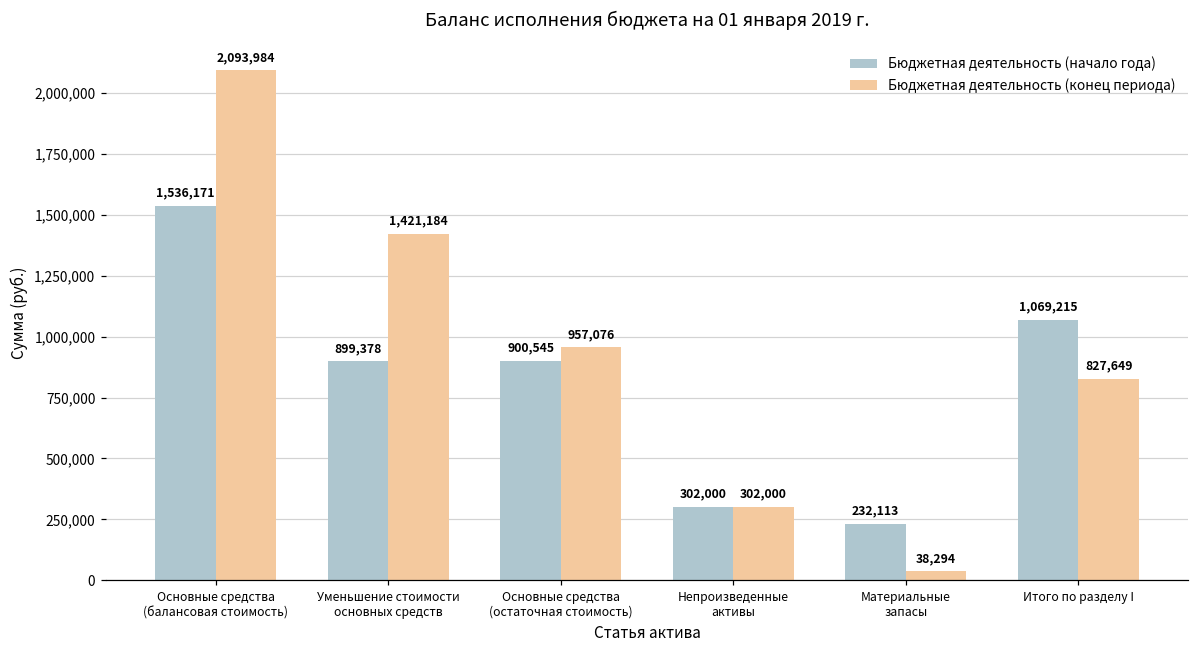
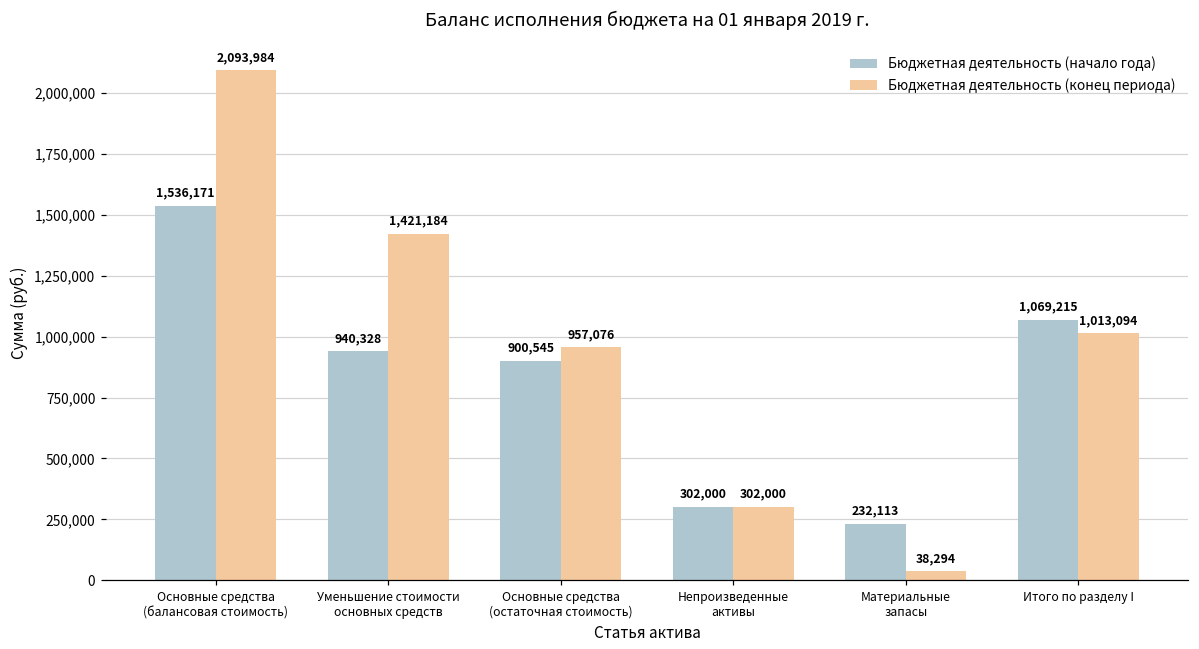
  {
    "Бюджетная деятельность (начало года)": {
      "Основные средства (балансовая стоимость)": "1,536,171",
-     "Уменьшение стоимости основных средств": "899,378",
+     "Уменьшение стоимости основных средств": "940,328",
      "Основные средства (остаточная стоимость)": "900,545",
      "Непроизведенные активы": "302,000",
      "Материальные запасы": "232,113",
      "Итого по разделу I": "1,069,215"
    },
    "Бюджетная деятельность (конец периода)": {
      "Основные средства (балансовая стоимость)": "2,093,984",
      "Уменьшение стоимости основных средств": "1,421,184",
      "Основные средства (остаточная стоимость)": "957,076",
      "Непроизведенные активы": "302,000",
      "Материальные запасы": "38,294",
-     "Итого по разделу I": "827,649"
+     "Итого по разделу I": "1,013,094"
    }
  }
